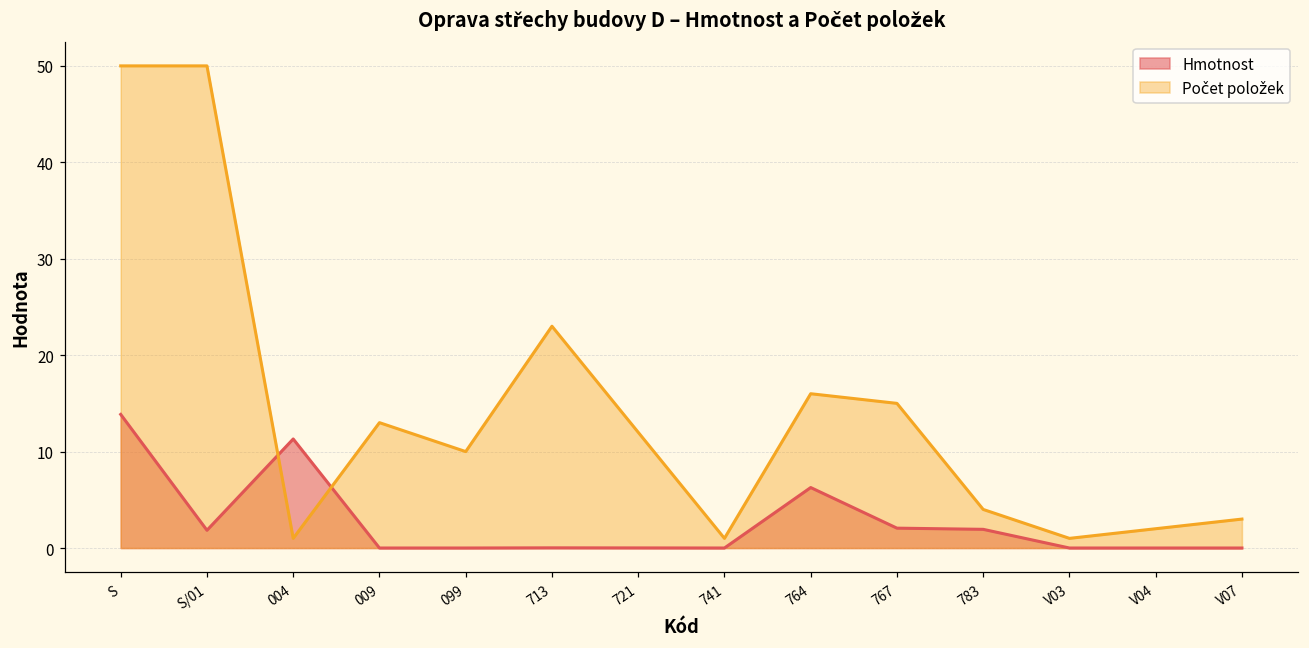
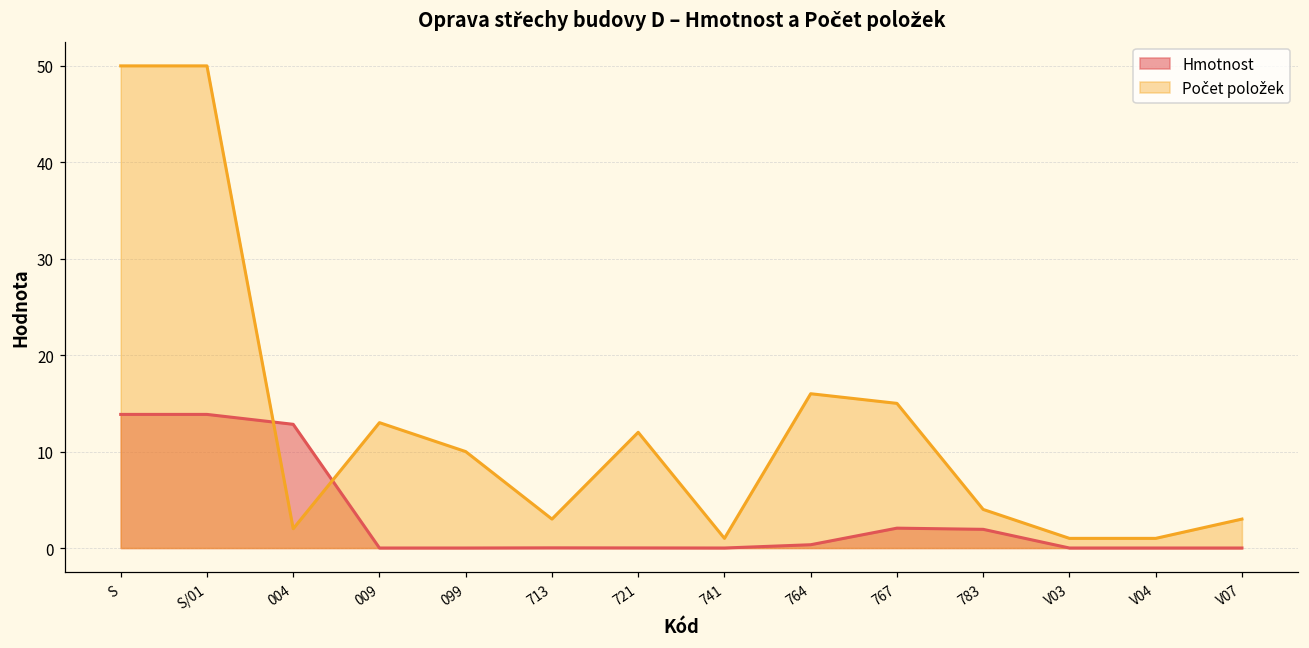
  {
    "Hmotnost": {
      "S": 14,
-     "S/01": 2,
-     "004": 11,
+     "S/01": 14,
+     "004": 13,
      "009": 0,
      "099": 0,
      "713": 0,
      "721": 0,
      "741": 0,
-     "764": 6,
+     "764": 0,
      "767": 2,
      "783": 2,
      "V03": 0,
      "V04": 0,
      "V07": 0
    },
    "Počet položek": {
      "S": 50,
      "S/01": 50,
-     "004": 1,
+     "004": 2,
      "009": 13,
      "099": 10,
-     "713": 23,
+     "713": 3,
      "721": 12,
      "741": 1,
      "764": 16,
      "767": 15,
      "783": 4,
      "V03": 1,
-     "V04": 2,
+     "V04": 1,
      "V07": 3
    }
  }
